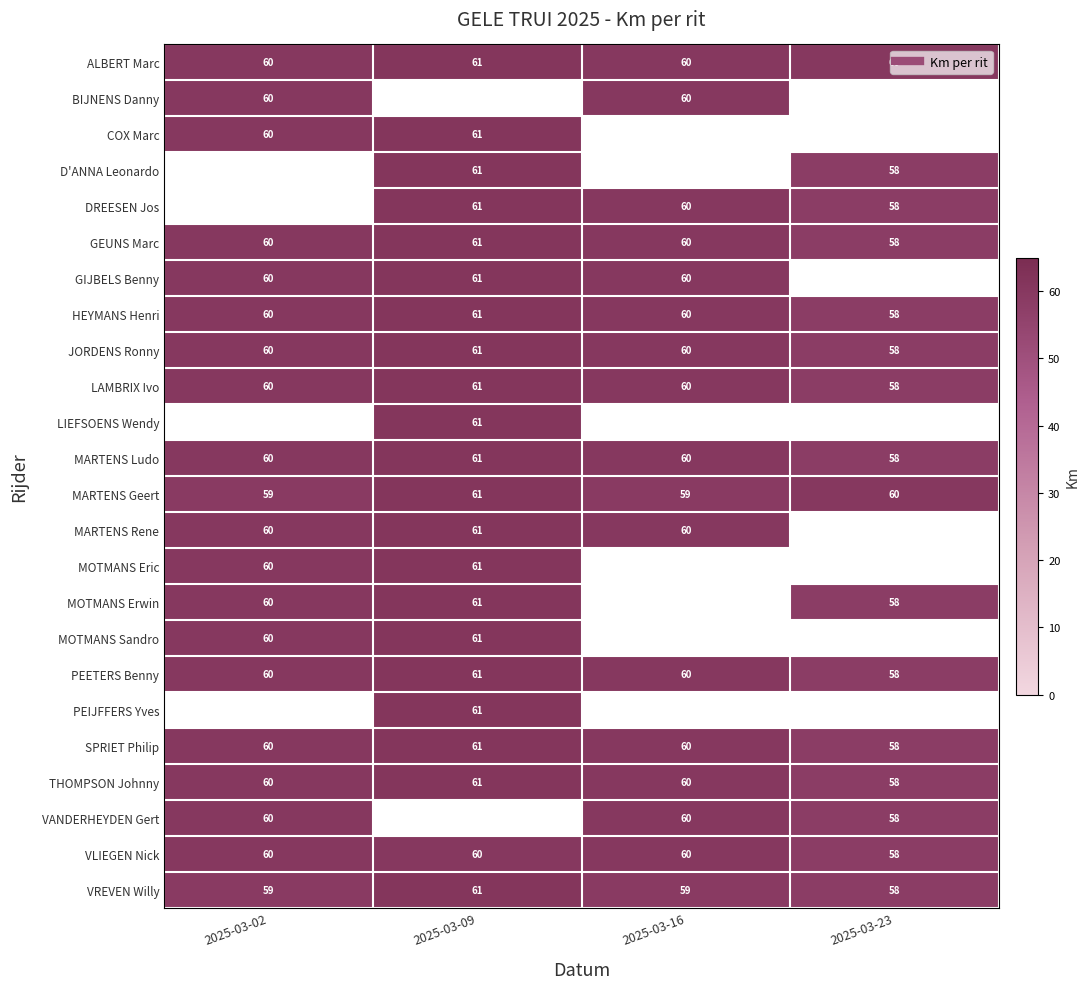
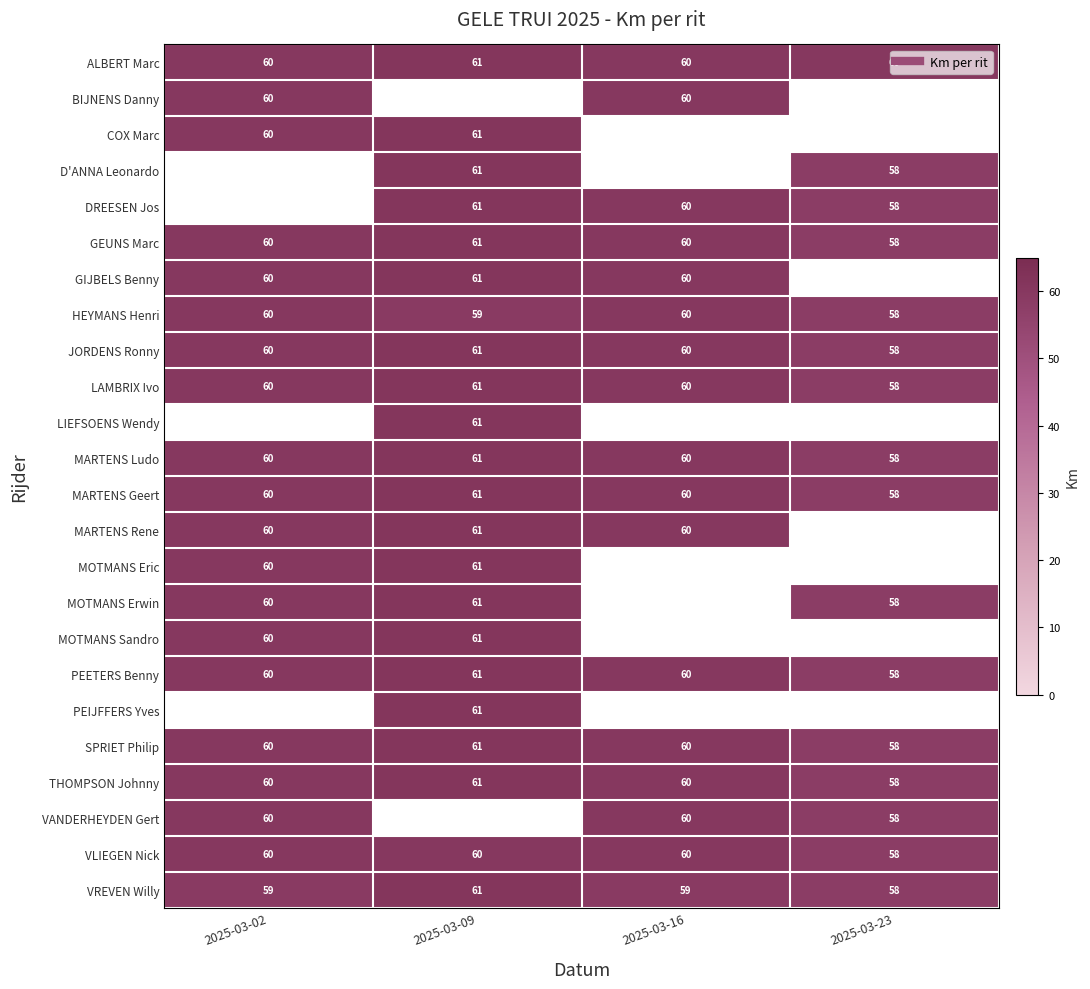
  {
    "ALBERT Marc": {
      "2025-03-02": 60,
      "2025-03-09": 61,
      "2025-03-16": 60
    },
    "BIJNENS Danny": {
      "2025-03-02": 60,
      "2025-03-16": 60
    },
    "COX Marc": {
      "2025-03-02": 60,
      "2025-03-09": 61
    },
    "D'ANNA Leonardo": {
      "2025-03-09": 61,
      "2025-03-23": 58
    },
    "DREESEN Jos": {
      "2025-03-09": 61,
      "2025-03-16": 60,
      "2025-03-23": 58
    },
    "GEUNS Marc": {
      "2025-03-02": 60,
      "2025-03-09": 61,
      "2025-03-16": 60,
      "2025-03-23": 58
    },
    "GIJBELS Benny": {
      "2025-03-02": 60,
      "2025-03-09": 61,
      "2025-03-16": 60
    },
    "HEYMANS Henri": {
      "2025-03-02": 60,
-     "2025-03-09": 61,
+     "2025-03-09": 59,
      "2025-03-16": 60,
      "2025-03-23": 58
    },
    "JORDENS Ronny": {
      "2025-03-02": 60,
      "2025-03-09": 61,
      "2025-03-16": 60,
      "2025-03-23": 58
    },
    "LAMBRIX Ivo": {
      "2025-03-02": 60,
      "2025-03-09": 61,
      "2025-03-16": 60,
      "2025-03-23": 58
    },
    "LIEFSOENS Wendy": {
      "2025-03-09": 61
    },
    "MARTENS Ludo": {
      "2025-03-02": 60,
      "2025-03-09": 61,
      "2025-03-16": 60,
      "2025-03-23": 58
    },
    "MARTENS Geert": {
-     "2025-03-02": 59,
+     "2025-03-02": 60,
      "2025-03-09": 61,
-     "2025-03-16": 59,
-     "2025-03-23": 60
+     "2025-03-16": 60,
+     "2025-03-23": 58
    },
    "MARTENS Rene": {
      "2025-03-02": 60,
      "2025-03-09": 61,
      "2025-03-16": 60
    },
    "MOTMANS Eric": {
      "2025-03-02": 60,
      "2025-03-09": 61
    },
    "MOTMANS Erwin": {
      "2025-03-02": 60,
      "2025-03-09": 61,
      "2025-03-23": 58
    },
    "MOTMANS Sandro": {
      "2025-03-02": 60,
      "2025-03-09": 61
    },
    "PEETERS Benny": {
      "2025-03-02": 60,
      "2025-03-09": 61,
      "2025-03-16": 60,
      "2025-03-23": 58
    },
    "PEIJFFERS Yves": {
      "2025-03-09": 61
    },
    "SPRIET Philip": {
      "2025-03-02": 60,
      "2025-03-09": 61,
      "2025-03-16": 60,
      "2025-03-23": 58
    },
    "THOMPSON Johnny": {
      "2025-03-02": 60,
      "2025-03-09": 61,
      "2025-03-16": 60,
      "2025-03-23": 58
    },
    "VANDERHEYDEN Gert": {
      "2025-03-02": 60,
      "2025-03-16": 60,
      "2025-03-23": 58
    },
    "VLIEGEN Nick": {
      "2025-03-02": 60,
      "2025-03-09": 60,
      "2025-03-16": 60,
      "2025-03-23": 58
    },
    "VREVEN Willy": {
      "2025-03-02": 59,
      "2025-03-09": 61,
      "2025-03-16": 59,
      "2025-03-23": 58
    }
  }
